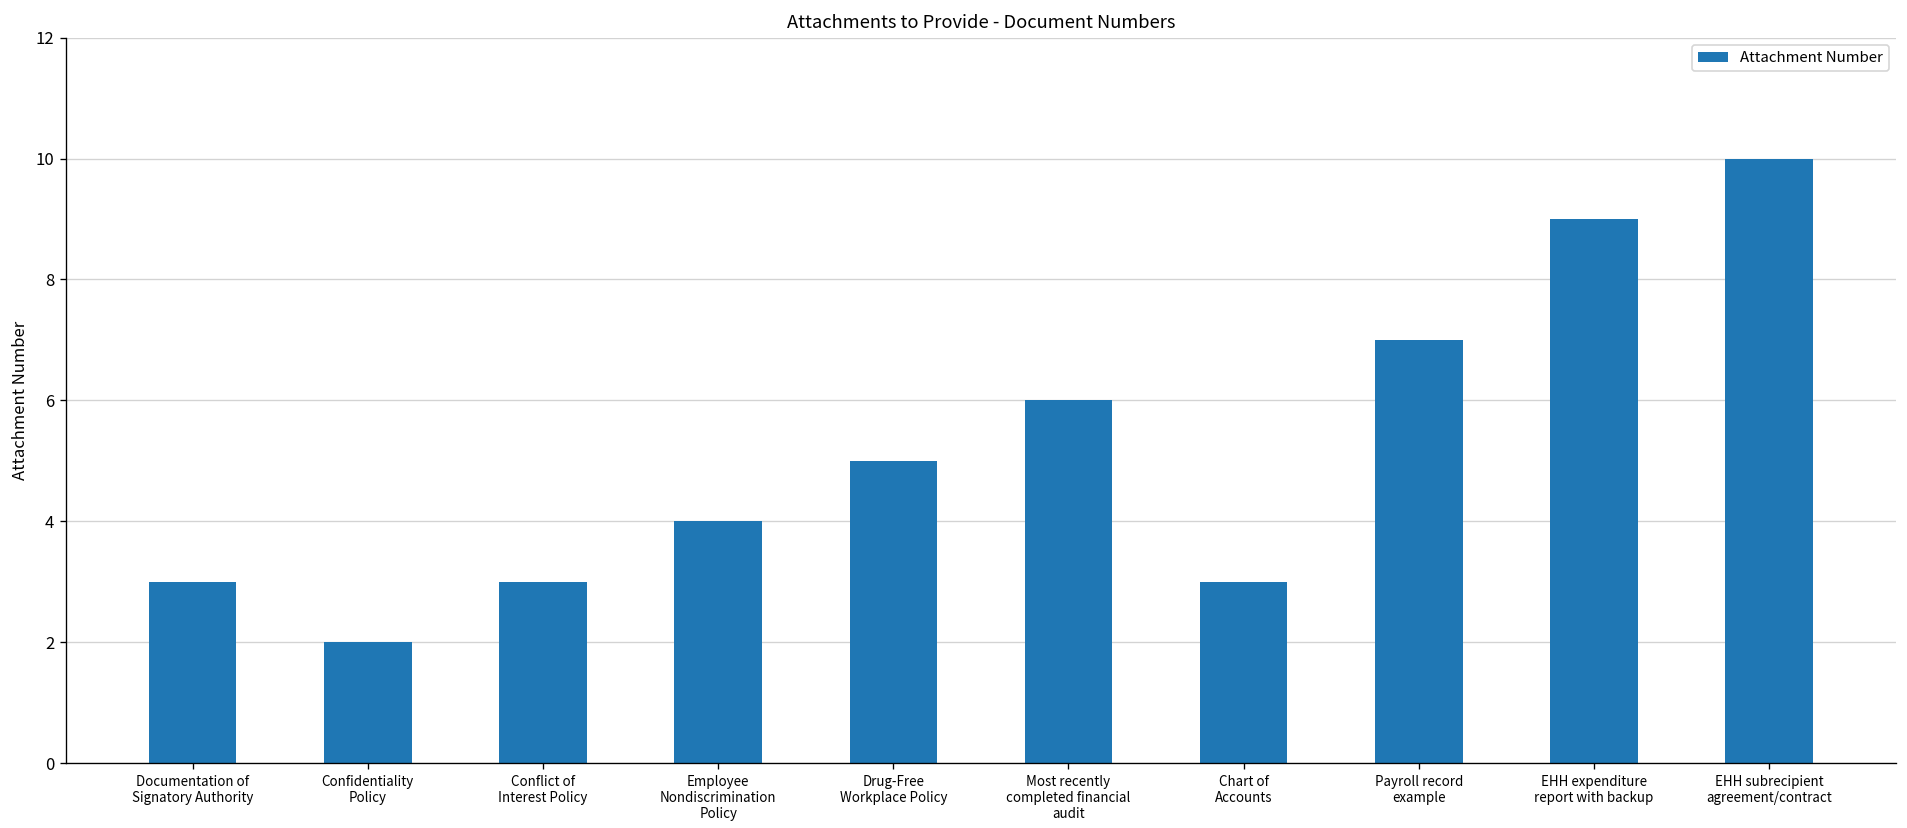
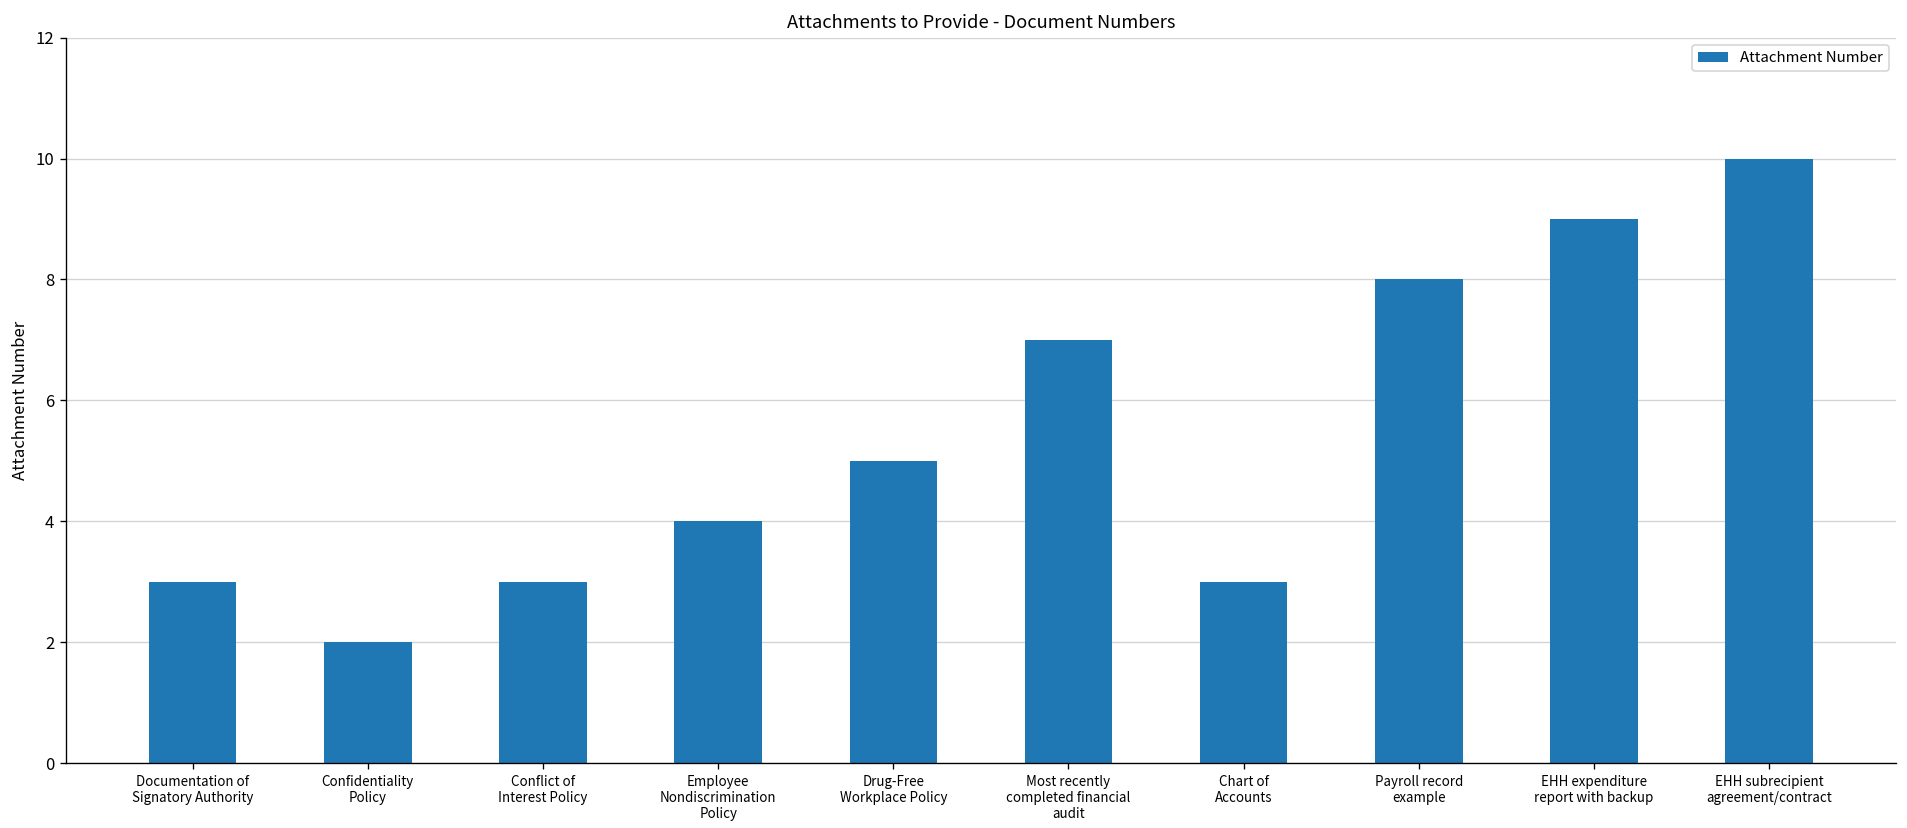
  {
    "Documentation of Signatory Authority": 3,
    "Confidentiality Policy": 2,
    "Conflict of Interest Policy": 3,
    "Employee Nondiscrimination Policy": 4,
    "Drug-Free Workplace Policy": 5,
-   "Most recently completed financial audit": 6,
+   "Most recently completed financial audit": 7,
    "Chart of Accounts": 3,
-   "Payroll record example": 7,
+   "Payroll record example": 8,
    "EHH expenditure report with backup": 9,
    "EHH subrecipient agreement/contract": 10
  }
